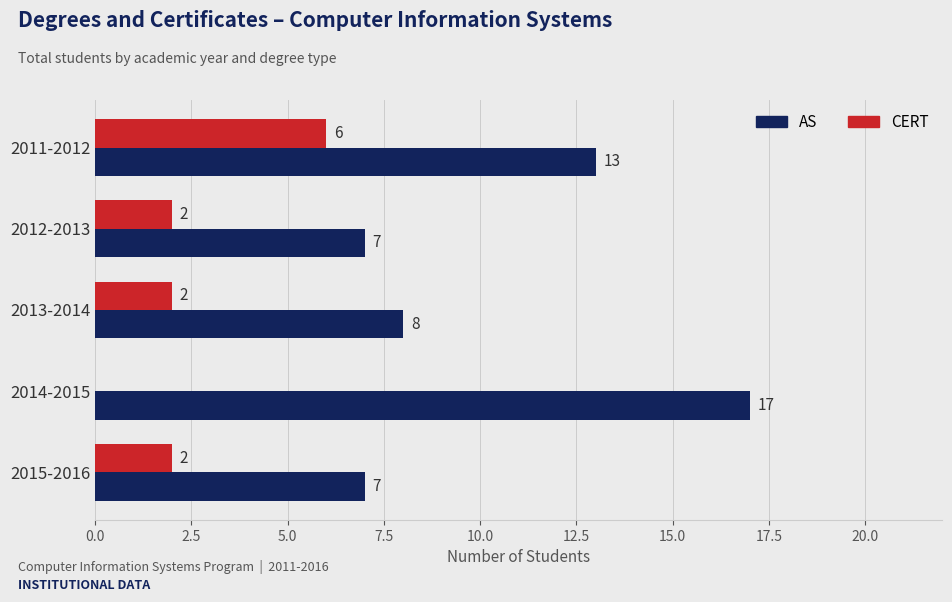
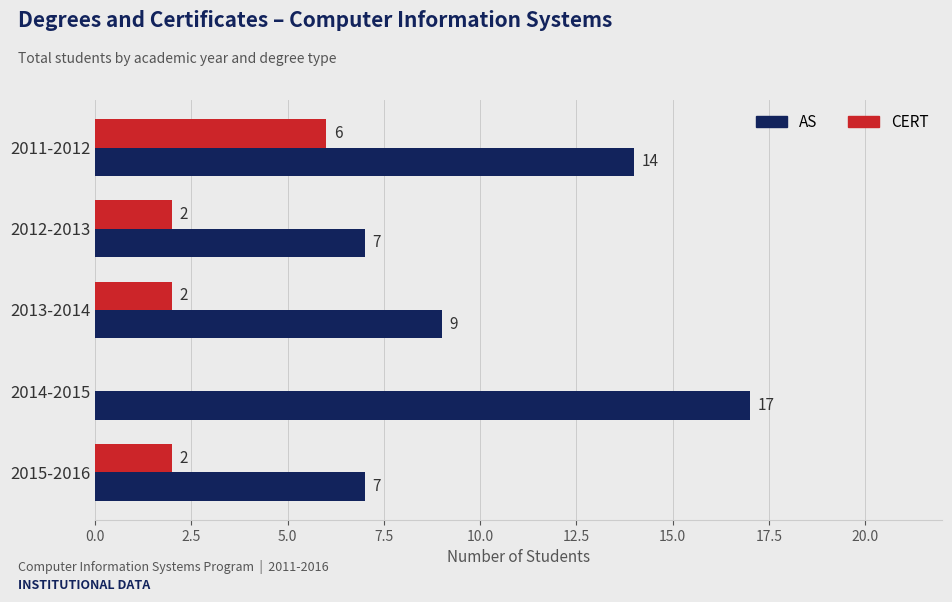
  {
    "AS": {
-     "2011-2012": 13,
+     "2011-2012": 14,
      "2012-2013": 7,
-     "2013-2014": 8,
+     "2013-2014": 9,
      "2014-2015": 17,
      "2015-2016": 7
    },
    "CERT": {
      "2011-2012": 6,
      "2012-2013": 2,
      "2013-2014": 2,
      "2015-2016": 2
    }
  }
